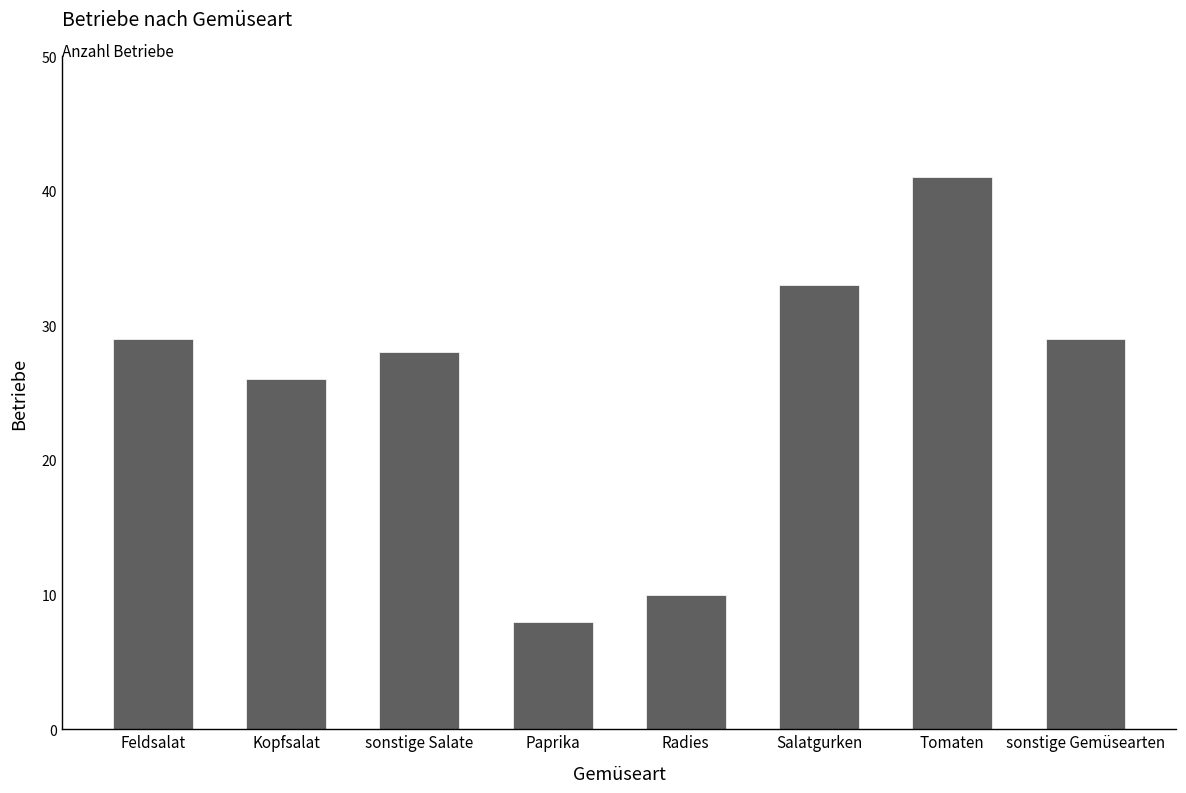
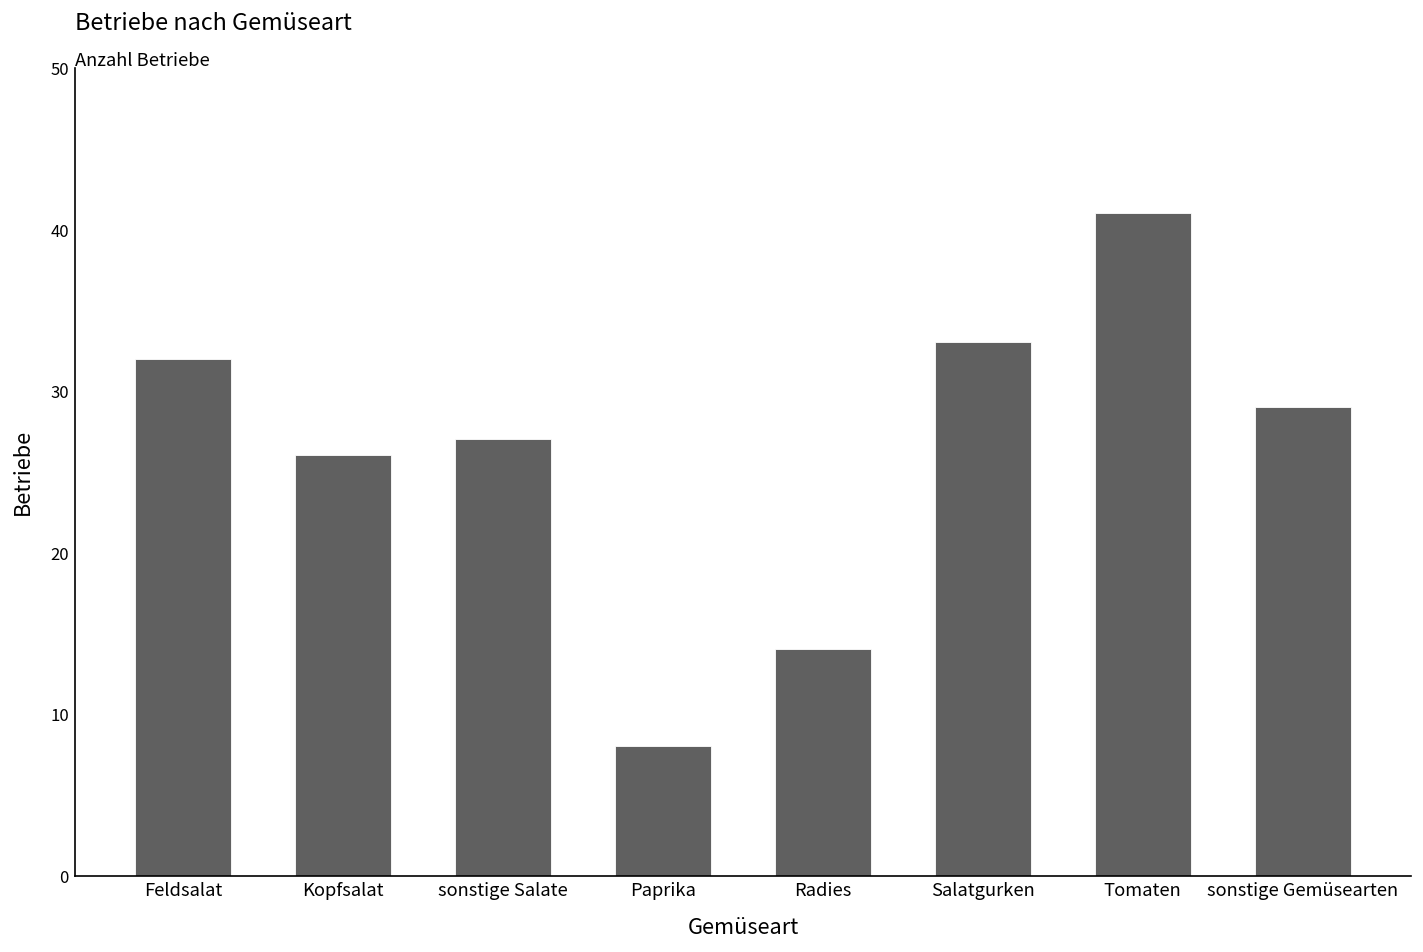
  {
-   "Feldsalat": 29,
+   "Feldsalat": 32,
    "Kopfsalat": 26,
-   "sonstige Salate": 28,
+   "sonstige Salate": 27,
    "Paprika": 8,
-   "Radies": 10,
+   "Radies": 14,
    "Salatgurken": 33,
    "Tomaten": 41,
    "sonstige Gemüsearten": 29
  }
